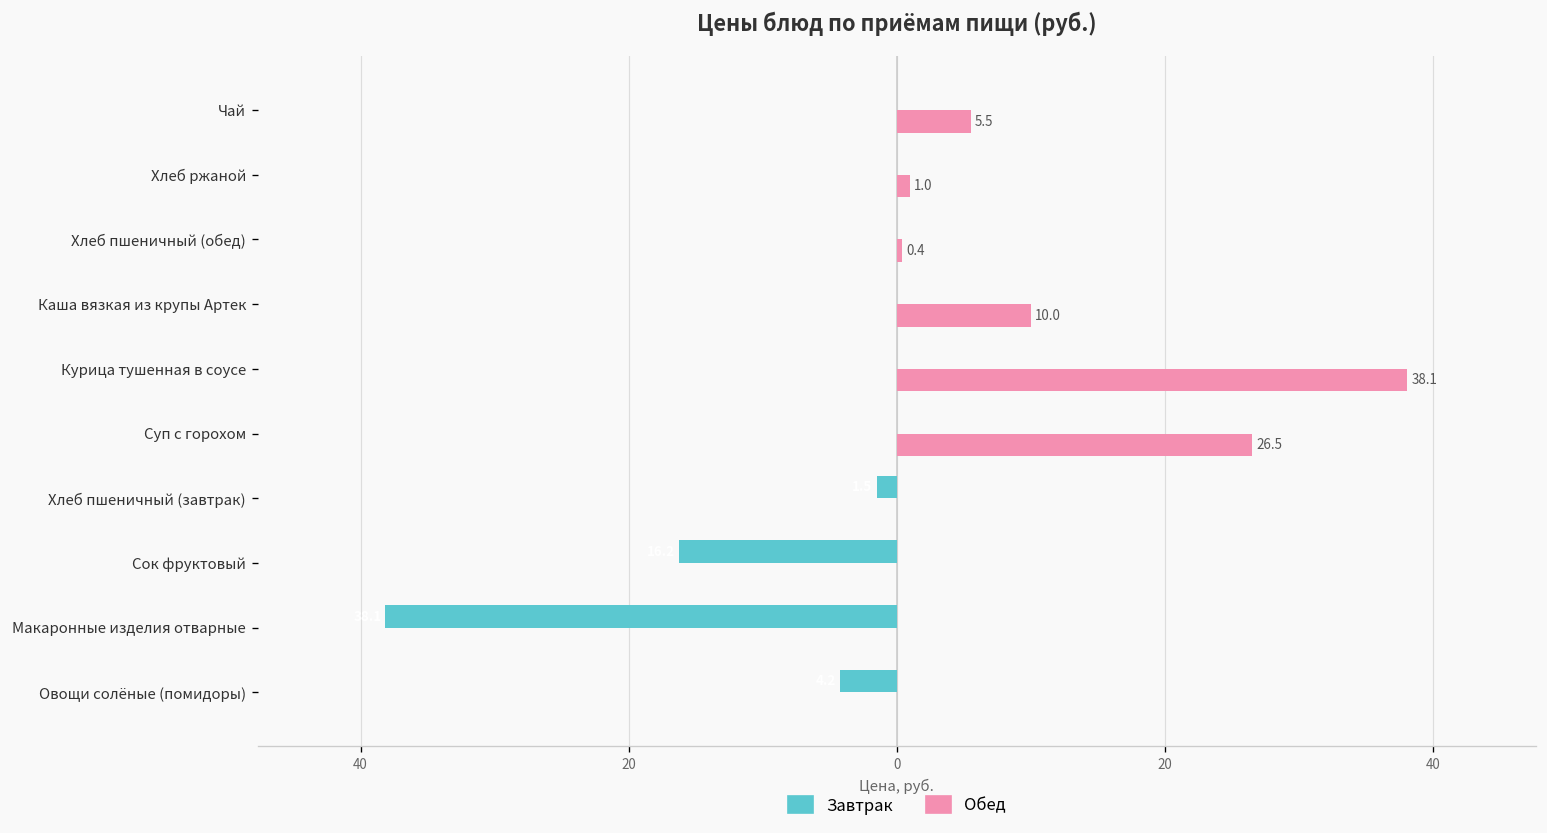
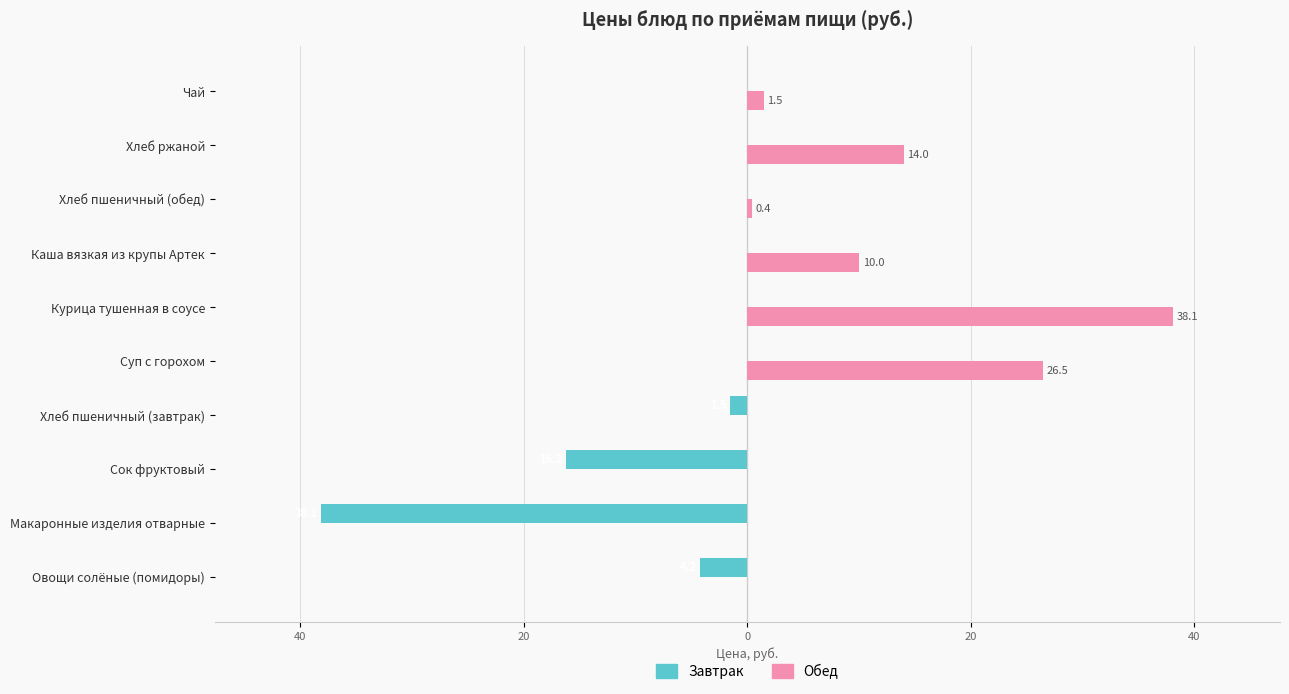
  {
    "Обед": {
-     "Чай": 5.5,
-     "Хлеб ржаной": 1.0,
+     "Чай": 1.5,
+     "Хлеб ржаной": 14.0,
      "Хлеб пшеничный (обед)": 0.4,
      "Каша вязкая из крупы Артек": 10.0,
      "Курица тушенная в соусе": 38.1,
      "Суп с горохом": 26.5
    }
  }
